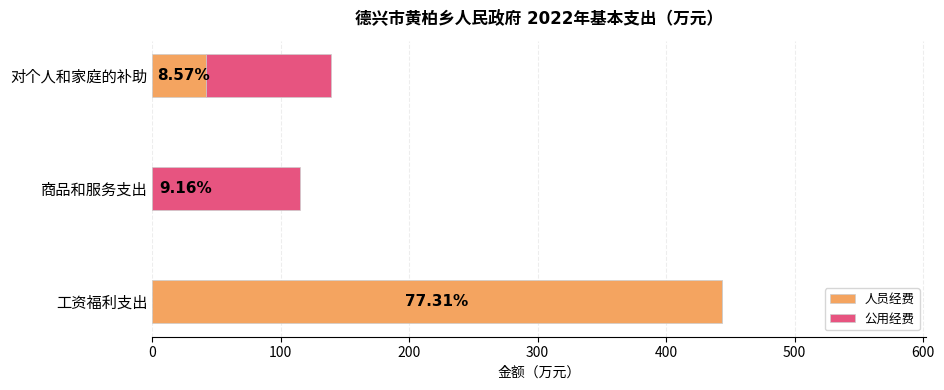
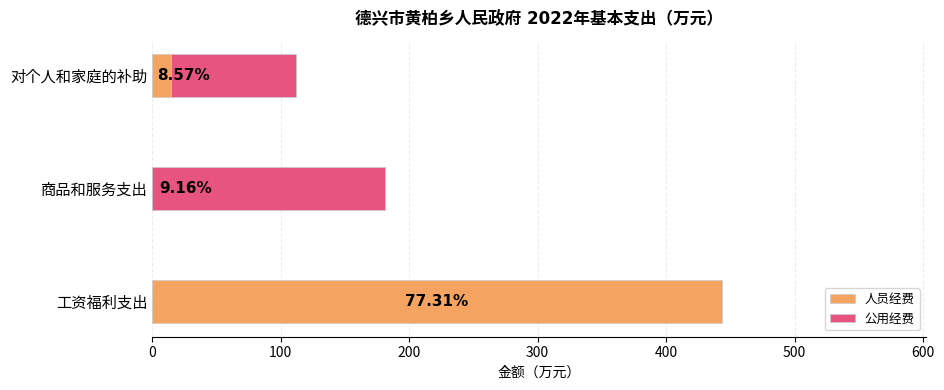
  {
    "人员经费": {
-     "对个人和家庭的补助": 42,
+     "对个人和家庭的补助": 15,
      "商品和服务支出": 0
    },
    "公用经费": {
-     "商品和服务支出": 115,
+     "商品和服务支出": 181,
      "工资福利支出": 0
    }
  }
